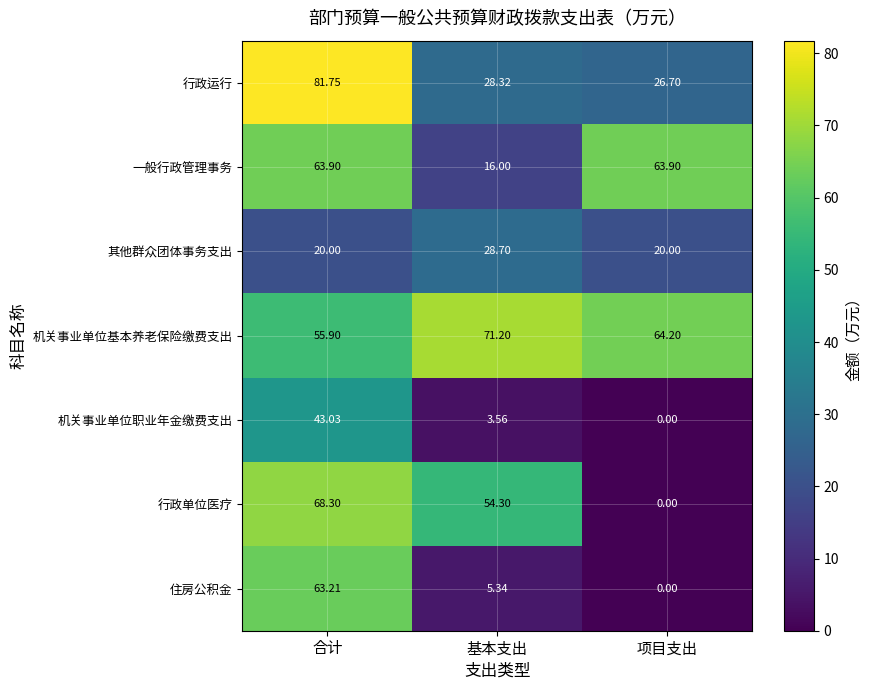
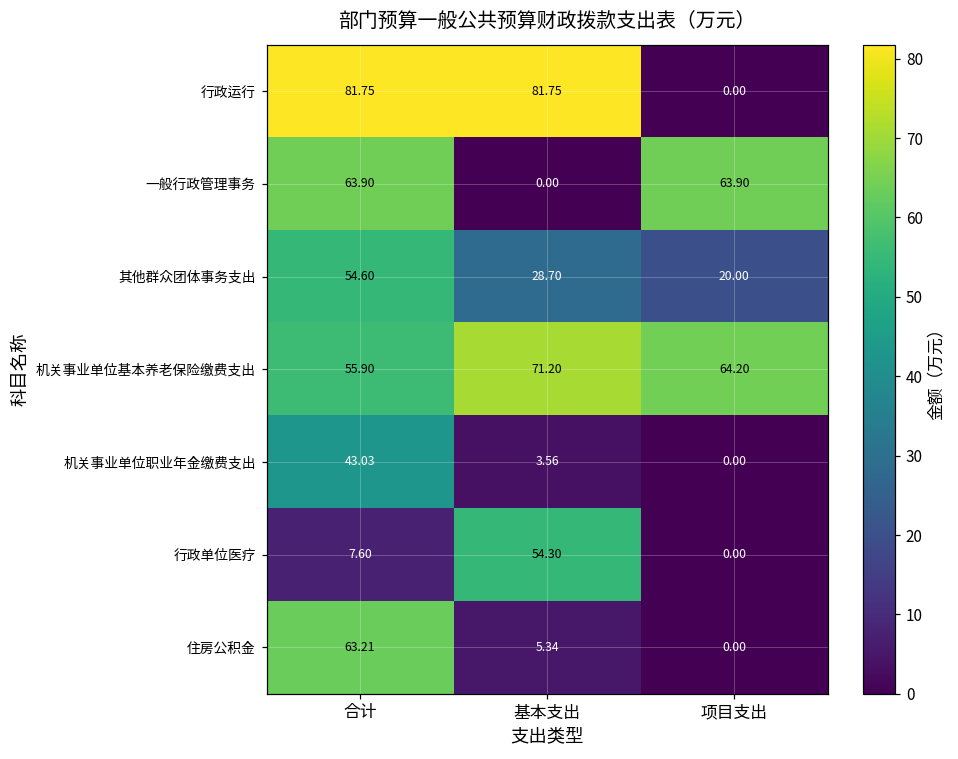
  {
    "行政运行": {
      "合计": 81.75,
-     "基本支出": 28.32,
-     "项目支出": 26.70
+     "基本支出": 81.75,
+     "项目支出": 0.00
    },
    "一般行政管理事务": {
      "合计": 63.90,
-     "基本支出": 16.00,
+     "基本支出": 0.00,
      "项目支出": 63.90
    },
    "其他群众团体事务支出": {
-     "合计": 20.00,
+     "合计": 54.60,
      "基本支出": 28.70,
      "项目支出": 20.00
    },
    "机关事业单位基本养老保险缴费支出": {
      "合计": 55.90,
      "基本支出": 71.20,
      "项目支出": 64.20
    },
    "机关事业单位职业年金缴费支出": {
      "合计": 43.03,
      "基本支出": 3.56,
      "项目支出": 0.00
    },
    "行政单位医疗": {
-     "合计": 68.30,
+     "合计": 7.60,
      "基本支出": 54.30,
      "项目支出": 0.00
    },
    "住房公积金": {
      "合计": 63.21,
      "基本支出": 5.34,
      "项目支出": 0.00
    }
  }
